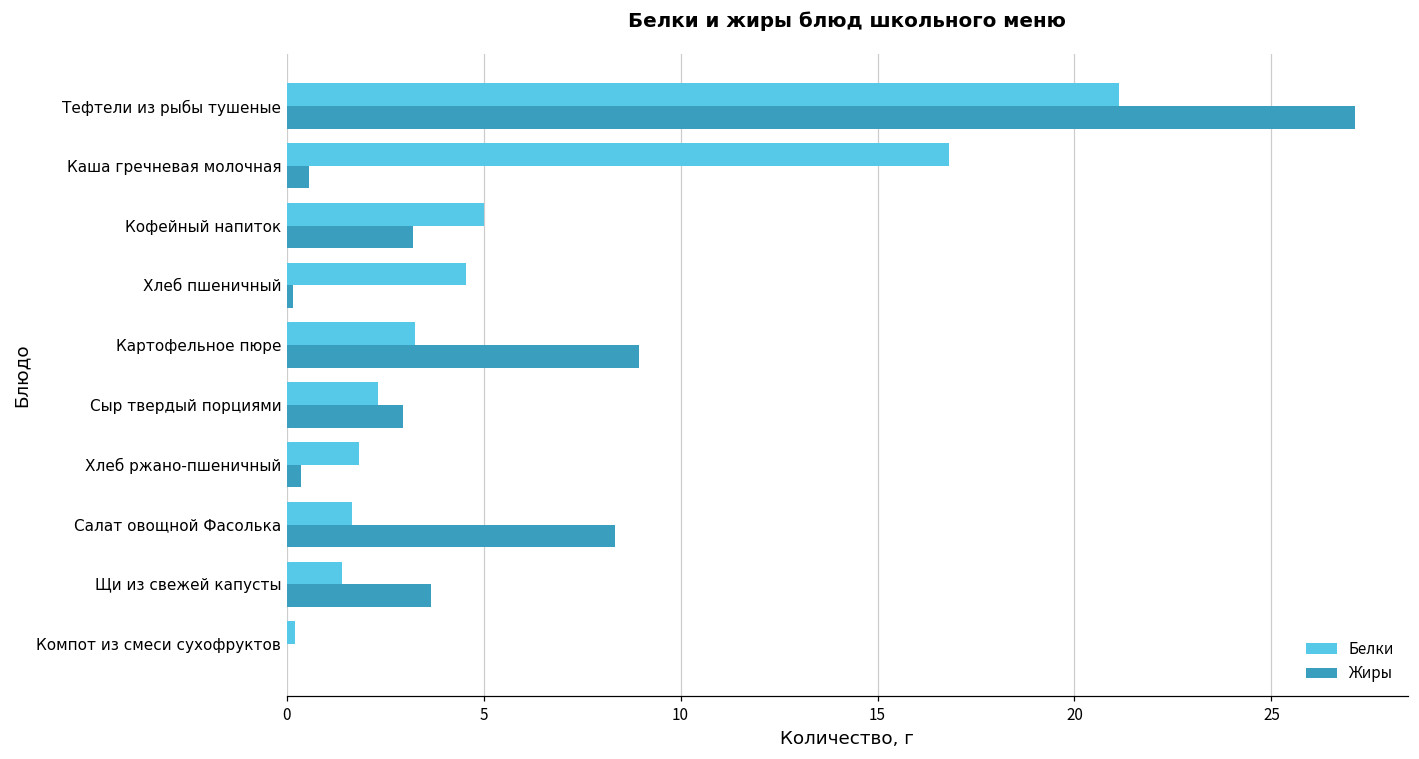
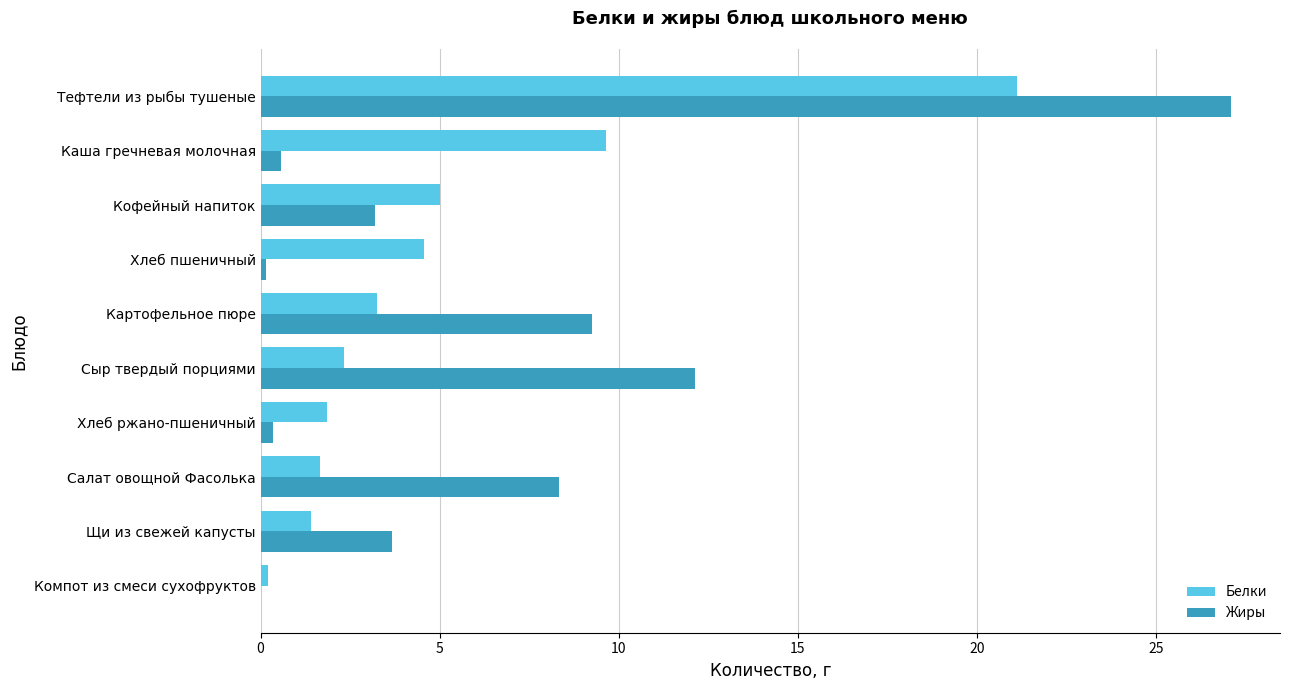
  {
    "Белки": {
      "Тефтели из рыбы тушеные": 21.1,
-     "Каша гречневая молочная": 16.8,
+     "Каша гречневая молочная": 9.6,
      "Кофейный напиток": 5.0,
      "Хлеб пшеничный": 4.6,
      "Картофельное пюре": 3.3,
      "Сыр твердый порциями": 2.3,
      "Хлеб ржано-пшеничный": 1.9,
      "Салат овощной Фасолька": 1.7,
      "Щи из свежей капусты": 1.4,
      "Компот из смеси сухофруктов": 0.2
    },
    "Жиры": {
      "Тефтели из рыбы тушеные": 27.1,
      "Каша гречневая молочная": 0.6,
      "Кофейный напиток": 3.2,
      "Хлеб пшеничный": 0.2,
-     "Картофельное пюре": 9.0,
-     "Сыр твердый порциями": 3.0,
+     "Картофельное пюре": 9.3,
+     "Сыр твердый порциями": 12.1,
      "Хлеб ржано-пшеничный": 0.4,
      "Салат овощной Фасолька": 8.3,
      "Щи из свежей капусты": 3.7,
      "Компот из смеси сухофруктов": 0.0
    }
  }
